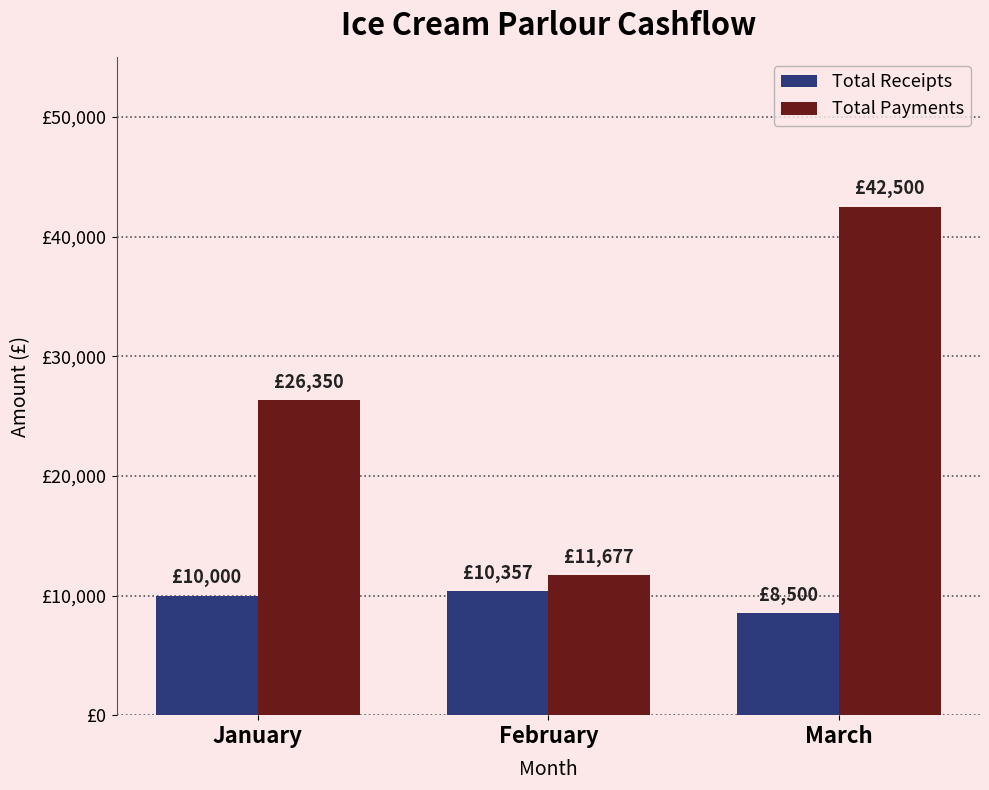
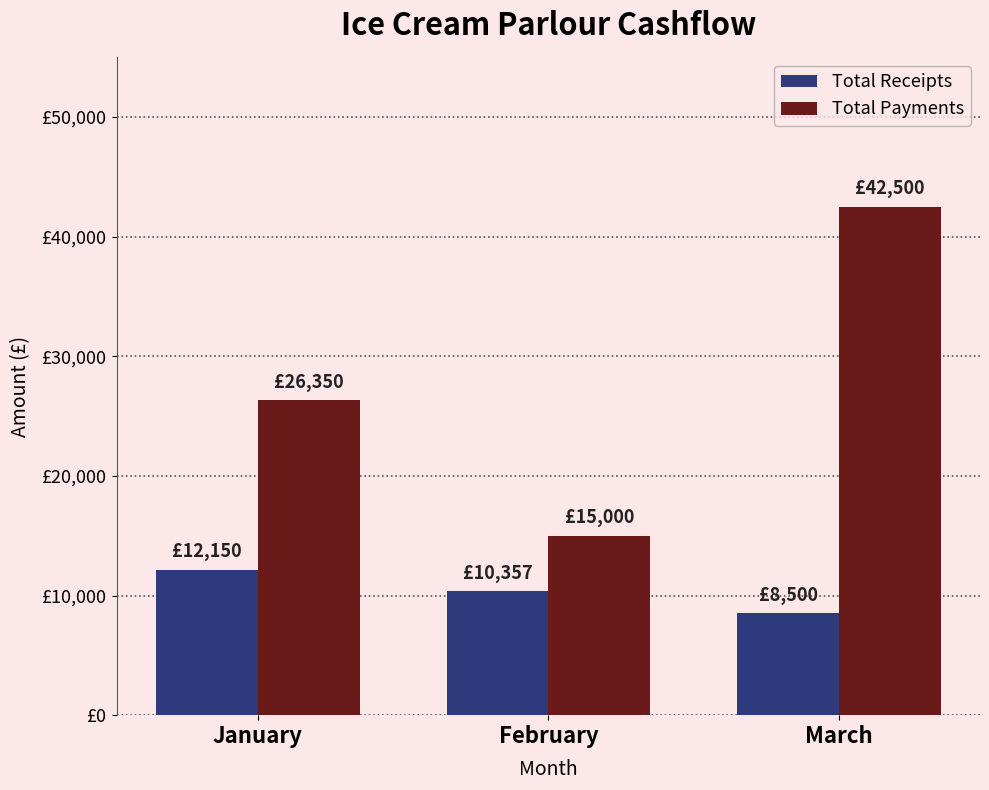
  {
    "Total Receipts": {
-     "January": "£10,000",
+     "January": "£12,150",
      "February": "£10,357",
      "March": "£8,500"
    },
    "Total Payments": {
      "January": "£26,350",
-     "February": "£11,677",
+     "February": "£15,000",
      "March": "£42,500"
    }
  }
